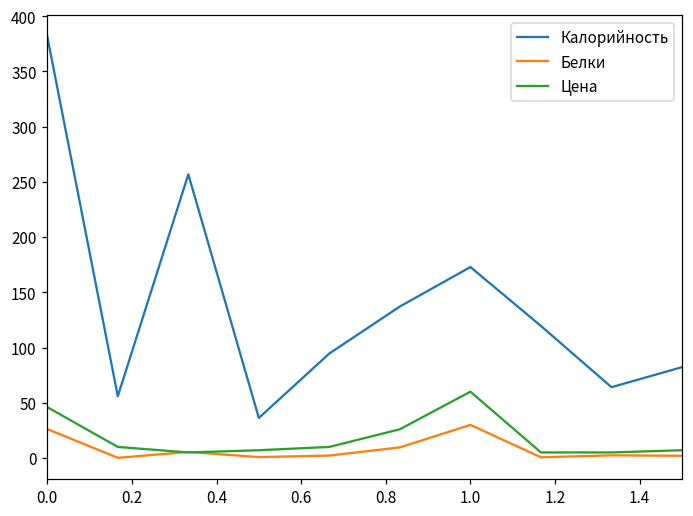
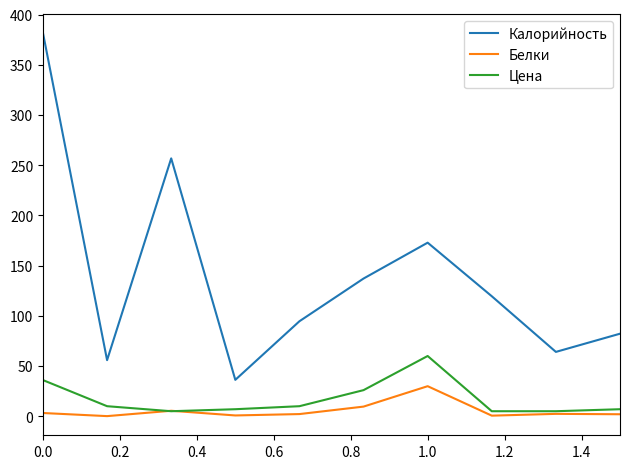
  {
    "Калорийность": {
      "0.0": 382,
      "1.0": 173
    },
    "Белки": {
-     "0.0": 26,
+     "0.0": 3,
      "1.0": 30
    },
    "Цена": {
-     "0.0": 46,
+     "0.0": 36,
      "1.0": 60
    }
  }
